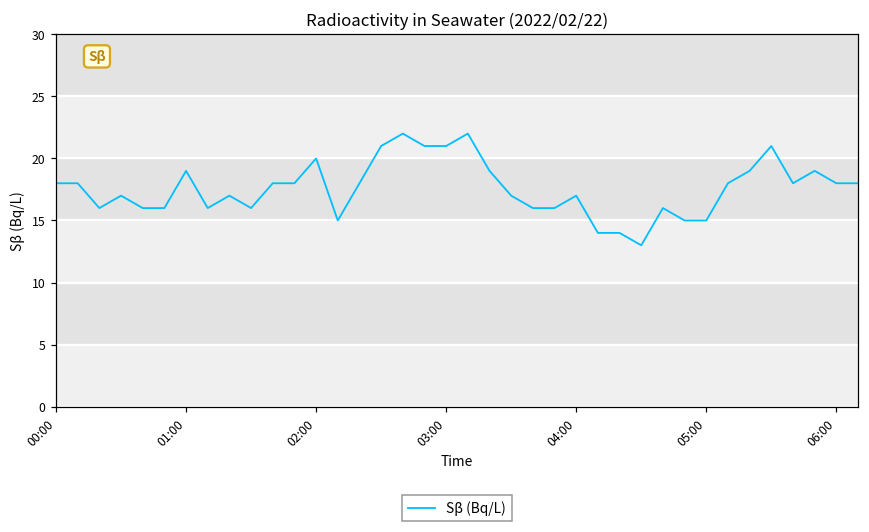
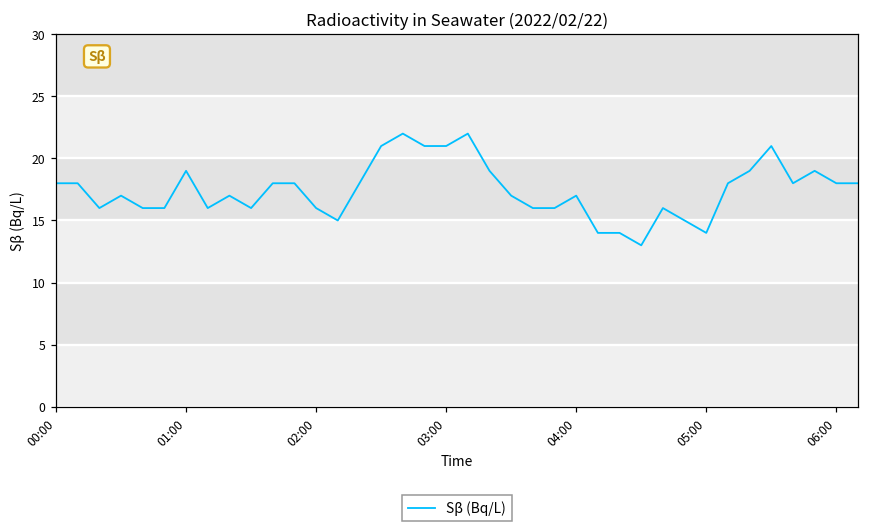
  {
    "00:00": 18,
    "01:00": 19,
-   "02:00": 20,
+   "02:00": 16,
    "03:00": 21,
    "04:00": 17,
-   "05:00": 15,
+   "05:00": 14,
    "06:00": 18
  }
